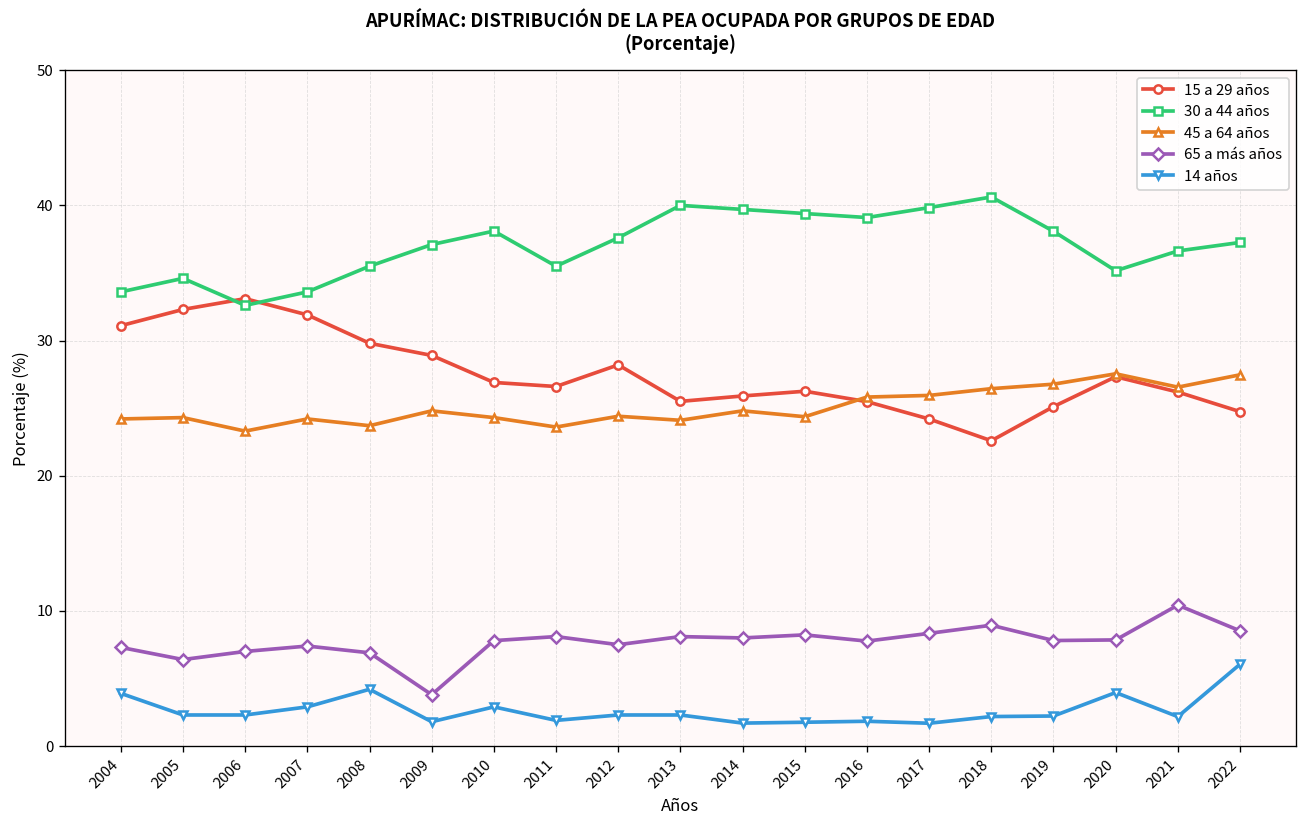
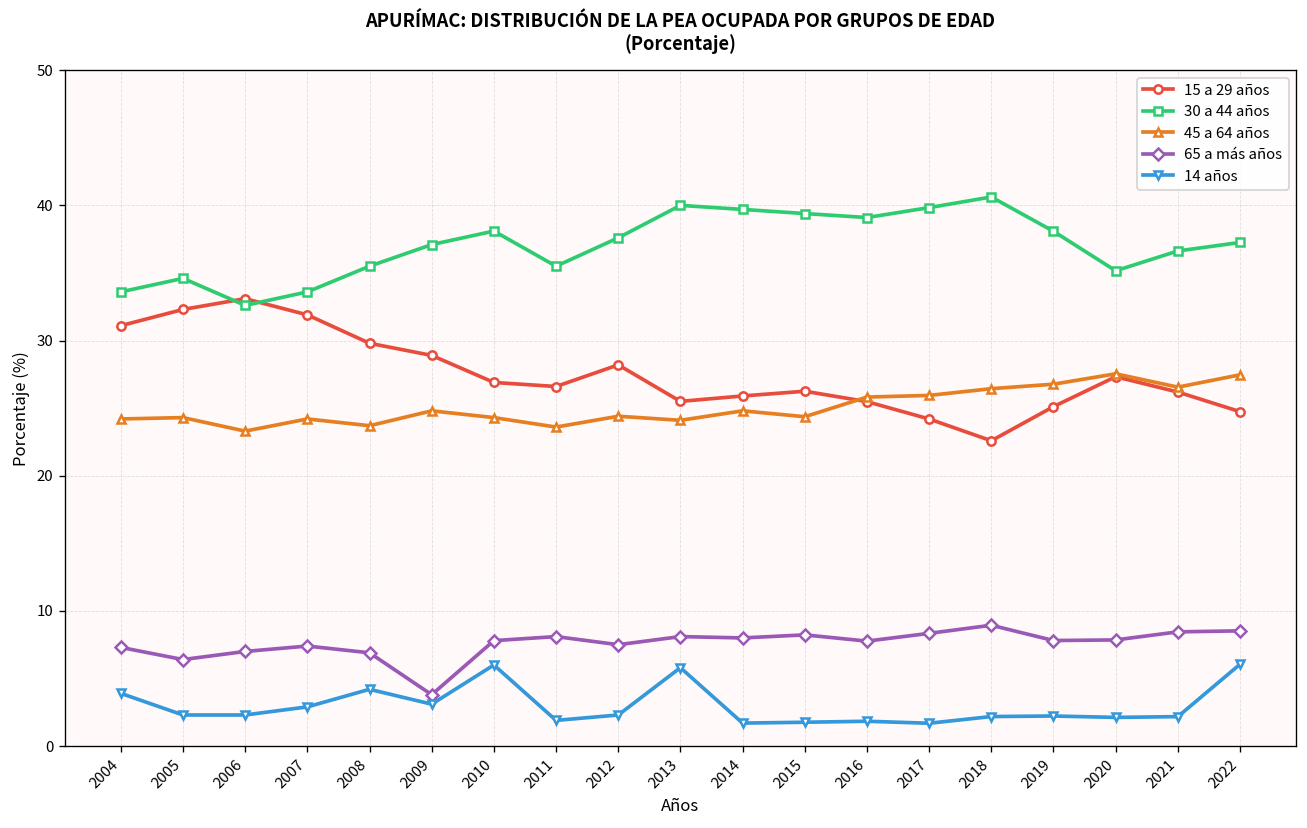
  {
    "30 a 44 años": {
      "2004": 33.6,
      "2005": 34.6,
      "2006": 32.6,
      "2007": 33.6,
      "2008": 35.5,
      "2009": 37.1,
      "2010": 38.1,
      "2011": 35.5,
      "2012": 37.6,
      "2013": 40.0,
      "2014": 39.7,
      "2015": 39.4,
      "2016": 39.1,
      "2017": 39.8,
      "2018": 40.6,
      "2019": 38.1,
      "2020": 35.2,
      "2021": 36.6,
      "2022": 37.3
    },
    "65 a más años": {
      "2004": 7.3,
      "2005": 6.4,
      "2006": 7.0,
      "2007": 7.4,
      "2008": 6.9,
      "2009": 3.8,
      "2010": 7.8,
      "2011": 8.1,
      "2012": 7.5,
      "2013": 8.1,
      "2014": 8.0,
      "2015": 8.2,
      "2016": 7.8,
      "2017": 8.3,
      "2018": 8.9,
      "2019": 7.8,
      "2020": 7.9,
-     "2021": 10.4,
+     "2021": 8.5,
      "2022": 8.5
    },
    "14 años": {
      "2004": 3.9,
      "2005": 2.3,
      "2006": 2.3,
      "2007": 2.9,
      "2008": 4.2,
-     "2009": 1.8,
-     "2010": 2.9,
+     "2009": 3.1,
+     "2010": 6.0,
      "2011": 1.9,
      "2012": 2.3,
-     "2013": 2.3,
+     "2013": 5.8,
      "2014": 1.7,
      "2015": 1.8,
      "2016": 1.8,
      "2017": 1.7,
      "2018": 2.2,
      "2019": 2.2,
-     "2020": 4.0,
+     "2020": 2.1,
      "2021": 2.2,
      "2022": 6.1
    }
  }
